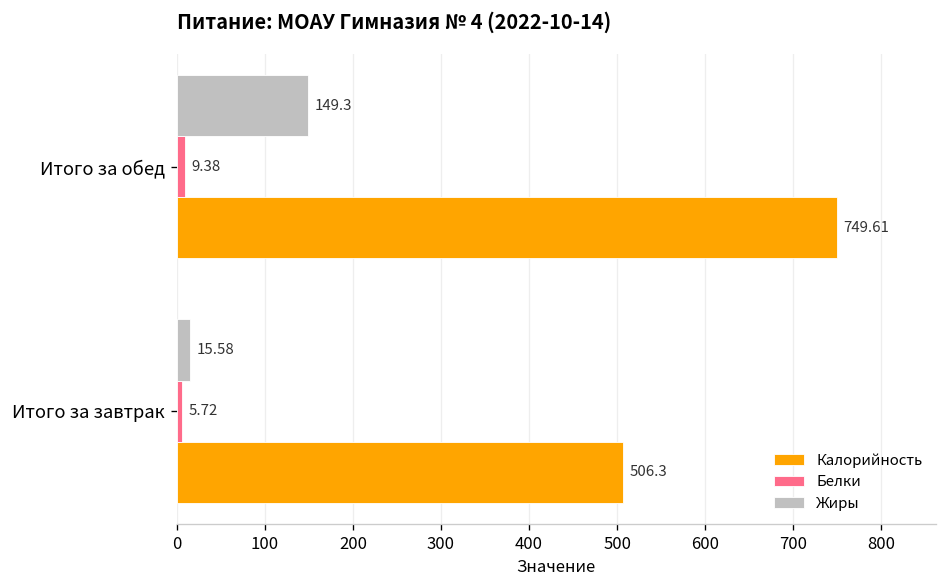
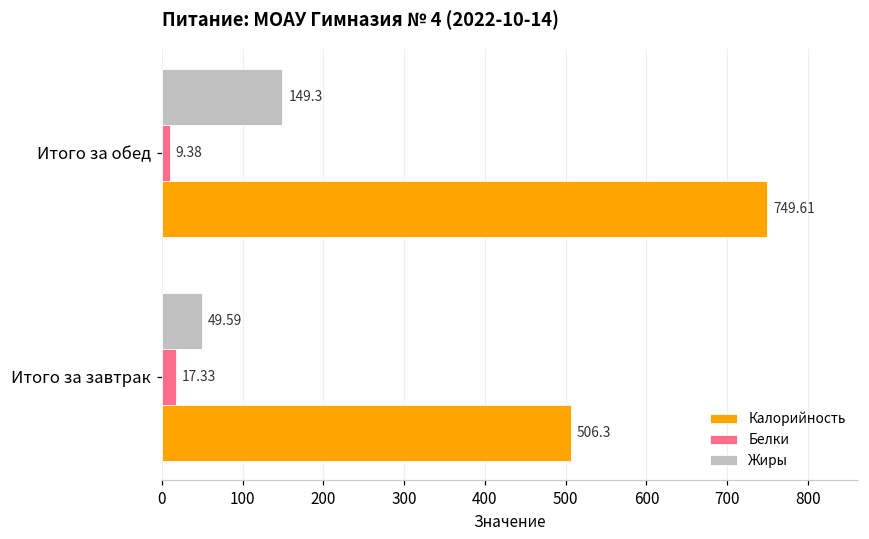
  {
    "Калорийность": {
      "Итого за обед": 749.61,
      "Итого за завтрак": 506.3
    },
    "Белки": {
      "Итого за обед": 9.38,
-     "Итого за завтрак": 5.72
+     "Итого за завтрак": 17.33
    },
    "Жиры": {
      "Итого за обед": 149.3,
-     "Итого за завтрак": 15.58
+     "Итого за завтрак": 49.59
    }
  }
